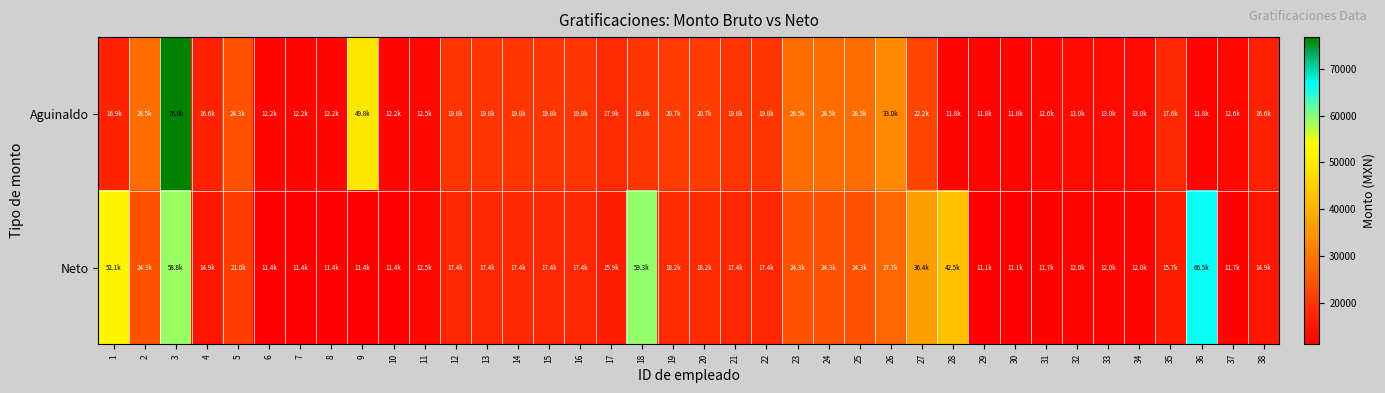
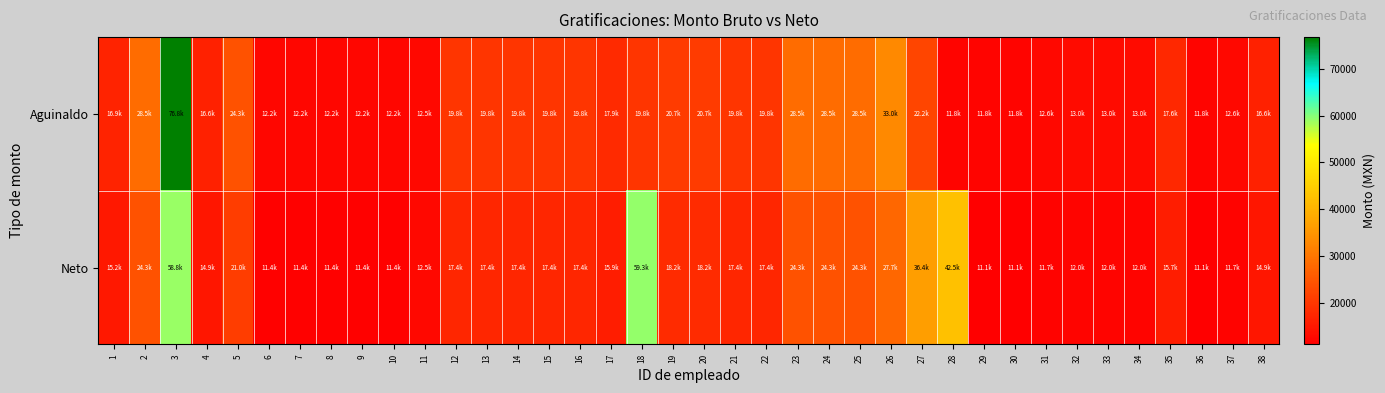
  {
    "Aguinaldo": {
      "1": "16.9k",
      "2": "28.5k",
      "3": "76.8k",
      "4": "16.6k",
      "5": "24.3k",
      "6": "12.2k",
      "7": "12.2k",
      "8": "12.2k",
-     "9": "49.8k",
+     "9": "12.2k",
      "10": "12.2k",
      "11": "12.5k",
      "12": "19.8k",
      "13": "19.8k",
      "14": "19.8k",
      "15": "19.8k",
      "16": "19.8k",
      "17": "17.9k",
      "18": "19.8k",
      "19": "20.7k",
      "20": "20.7k",
      "21": "19.8k",
      "22": "19.8k",
      "23": "28.5k",
      "24": "28.5k",
      "25": "28.5k",
      "26": "33.0k",
      "27": "22.2k",
      "28": "11.8k",
      "29": "11.8k",
      "30": "11.8k",
      "31": "12.6k",
      "32": "13.0k",
      "33": "13.0k",
      "34": "13.0k",
      "35": "17.6k",
      "36": "11.8k",
      "37": "12.6k",
      "38": "16.6k"
    },
    "Neto": {
-     "1": "52.1k",
+     "1": "15.2k",
      "2": "24.3k",
      "3": "58.8k",
      "4": "14.9k",
      "5": "21.0k",
      "6": "11.4k",
      "7": "11.4k",
      "8": "11.4k",
      "9": "11.4k",
      "10": "11.4k",
      "11": "12.5k",
      "12": "17.4k",
      "13": "17.4k",
      "14": "17.4k",
      "15": "17.4k",
      "16": "17.4k",
      "17": "15.9k",
      "18": "59.3k",
      "19": "18.2k",
      "20": "18.2k",
      "21": "17.4k",
      "22": "17.4k",
      "23": "24.3k",
      "24": "24.3k",
      "25": "24.3k",
      "26": "27.7k",
      "27": "36.4k",
      "28": "42.5k",
      "29": "11.1k",
      "30": "11.1k",
      "31": "11.7k",
      "32": "12.0k",
      "33": "12.0k",
      "34": "12.0k",
      "35": "15.7k",
-     "36": "66.5k",
+     "36": "11.1k",
      "37": "11.7k",
      "38": "14.9k"
    }
  }
